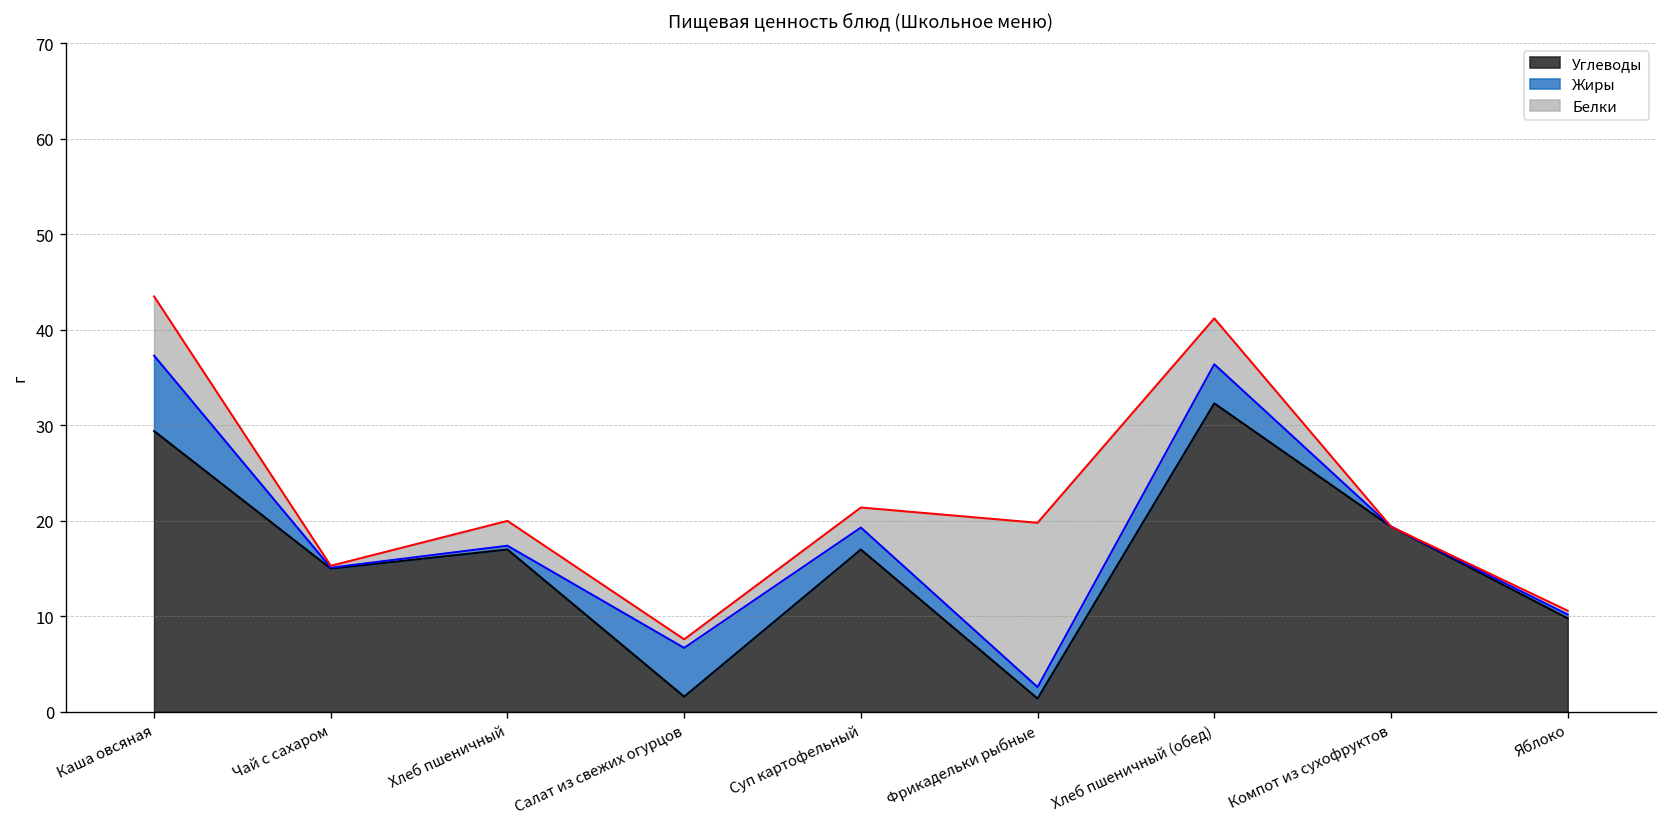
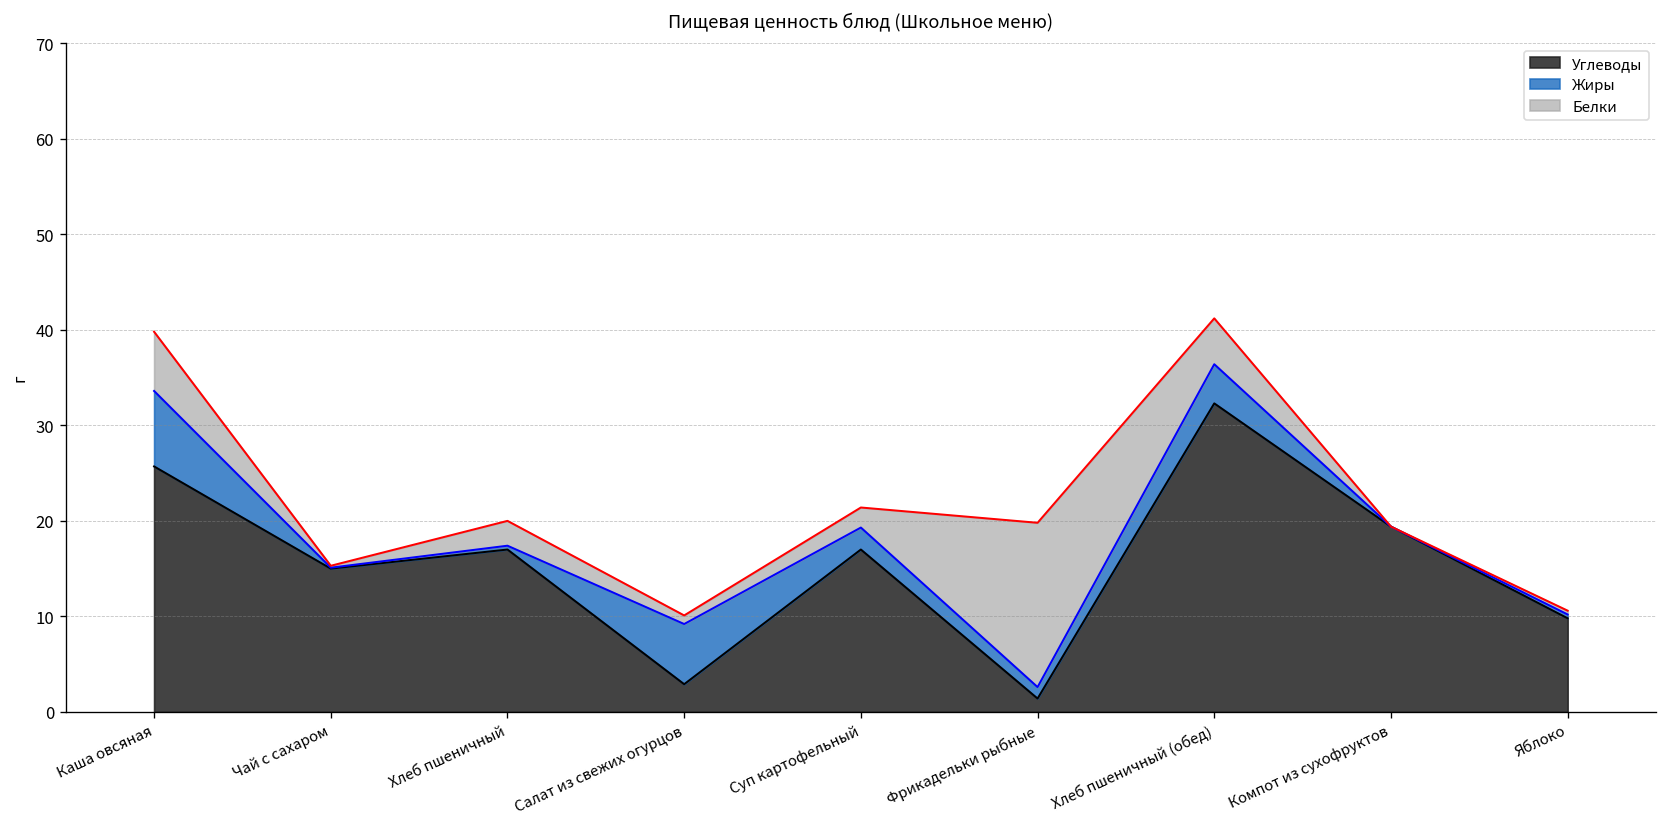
  {
    "Углеводы": {
-     "Каша овсяная": 29,
+     "Каша овсяная": 26,
      "Хлеб пшеничный": 17,
-     "Салат из свежих огурцов": 2,
+     "Салат из свежих огурцов": 3,
      "Суп картофельный": 17,
      "Фрикадельки рыбные": 1,
      "Хлеб пшеничный (обед)": 32,
      "Яблоко": 10
    },
    "Жиры": {
      "Каша овсяная": 8,
      "Хлеб пшеничный": 0,
-     "Салат из свежих огурцов": 5,
+     "Салат из свежих огурцов": 6,
      "Суп картофельный": 2,
      "Фрикадельки рыбные": 1,
      "Хлеб пшеничный (обед)": 4,
      "Яблоко": 0
    },
    "Белки": {
      "Каша овсяная": 6,
      "Хлеб пшеничный": 3,
      "Салат из свежих огурцов": 1,
      "Суп картофельный": 2,
      "Фрикадельки рыбные": 17,
      "Хлеб пшеничный (обед)": 5,
      "Яблоко": 0
    }
  }
